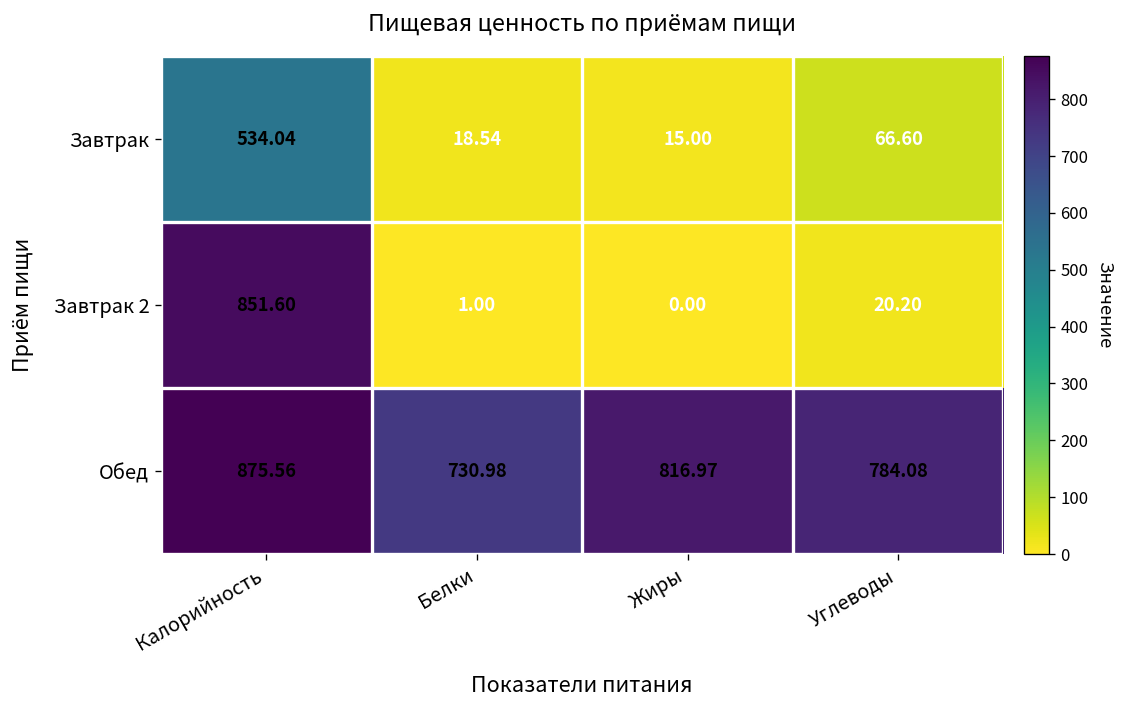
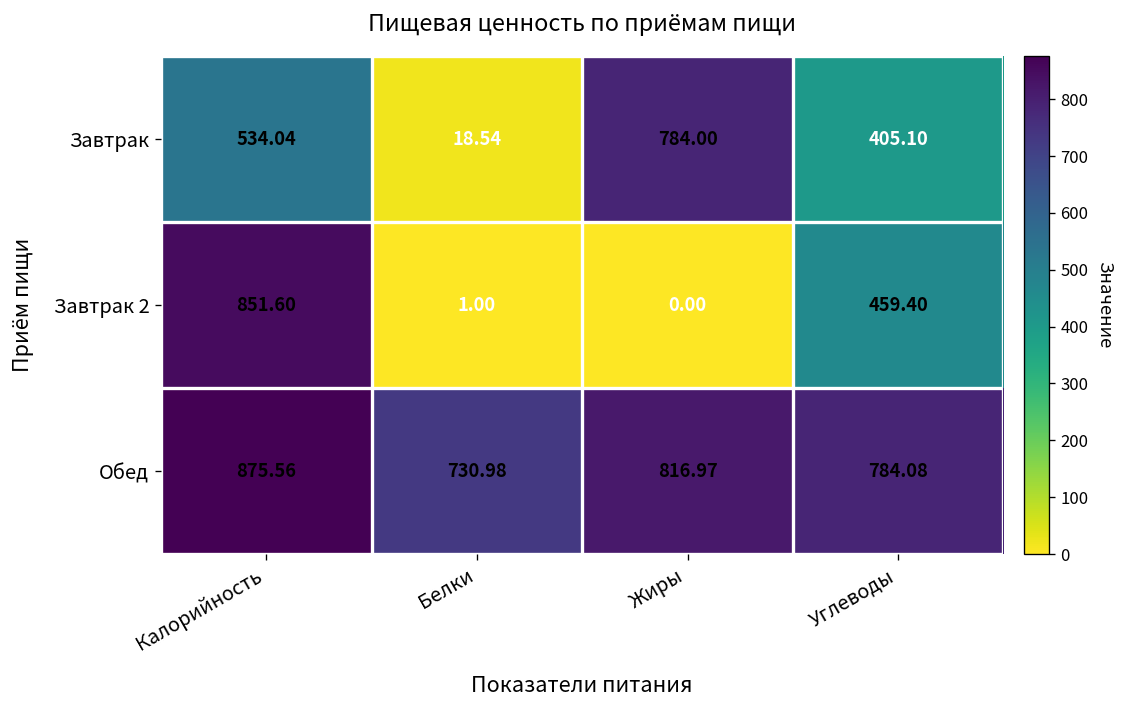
  {
    "Завтрак": {
      "Калорийность": 534.04,
      "Белки": 18.54,
-     "Жиры": 15.00,
-     "Углеводы": 66.60
+     "Жиры": 784.00,
+     "Углеводы": 405.10
    },
    "Завтрак 2": {
      "Калорийность": 851.60,
      "Белки": 1.00,
      "Жиры": 0.00,
-     "Углеводы": 20.20
+     "Углеводы": 459.40
    },
    "Обед": {
      "Калорийность": 875.56,
      "Белки": 730.98,
      "Жиры": 816.97,
      "Углеводы": 784.08
    }
  }
